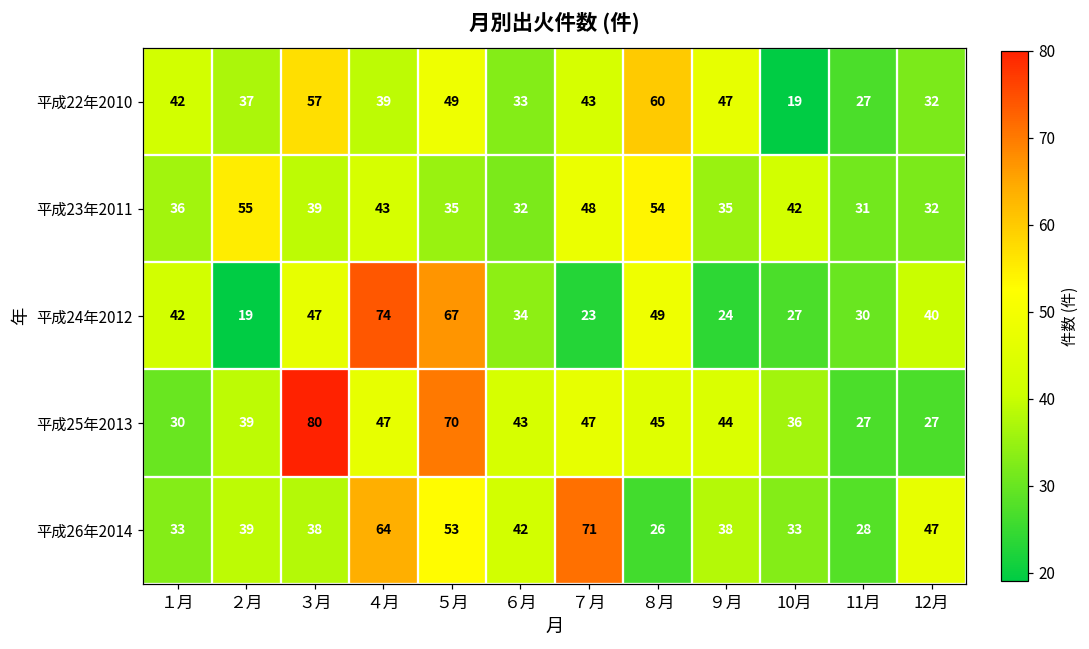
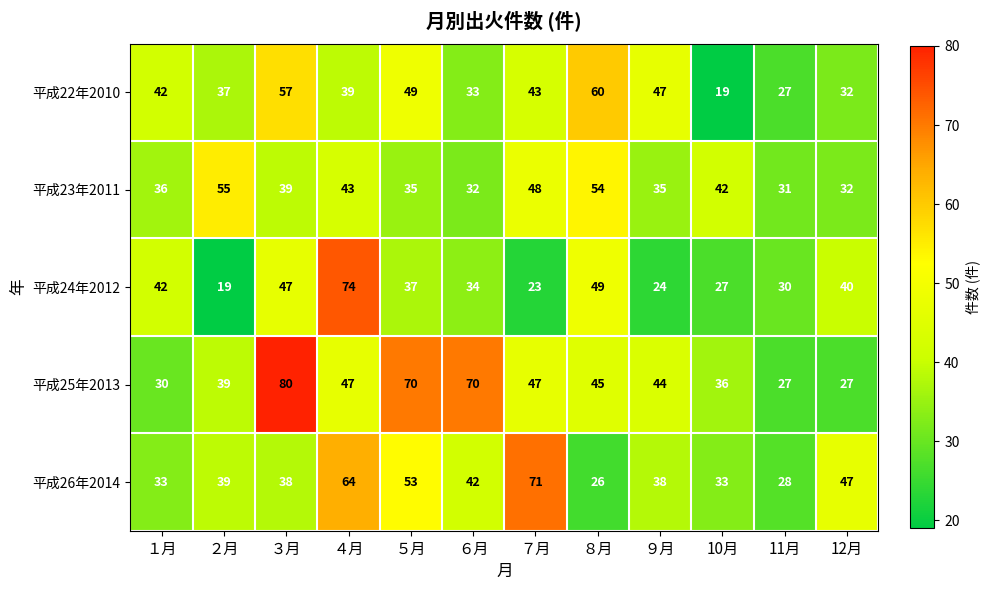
  {
    "平成22年2010": {
      "１月": 42,
      "２月": 37,
      "３月": 57,
      "４月": 39,
      "５月": 49,
      "６月": 33,
      "７月": 43,
      "８月": 60,
      "９月": 47,
      "10月": 19,
      "11月": 27,
      "12月": 32
    },
    "平成23年2011": {
      "１月": 36,
      "２月": 55,
      "３月": 39,
      "４月": 43,
      "５月": 35,
      "６月": 32,
      "７月": 48,
      "８月": 54,
      "９月": 35,
      "10月": 42,
      "11月": 31,
      "12月": 32
    },
    "平成24年2012": {
      "１月": 42,
      "２月": 19,
      "３月": 47,
      "４月": 74,
-     "５月": 67,
+     "５月": 37,
      "６月": 34,
      "７月": 23,
      "８月": 49,
      "９月": 24,
      "10月": 27,
      "11月": 30,
      "12月": 40
    },
    "平成25年2013": {
      "１月": 30,
      "２月": 39,
      "３月": 80,
      "４月": 47,
      "５月": 70,
-     "６月": 43,
+     "６月": 70,
      "７月": 47,
      "８月": 45,
      "９月": 44,
      "10月": 36,
      "11月": 27,
      "12月": 27
    },
    "平成26年2014": {
      "１月": 33,
      "２月": 39,
      "３月": 38,
      "４月": 64,
      "５月": 53,
      "６月": 42,
      "７月": 71,
      "８月": 26,
      "９月": 38,
      "10月": 33,
      "11月": 28,
      "12月": 47
    }
  }
